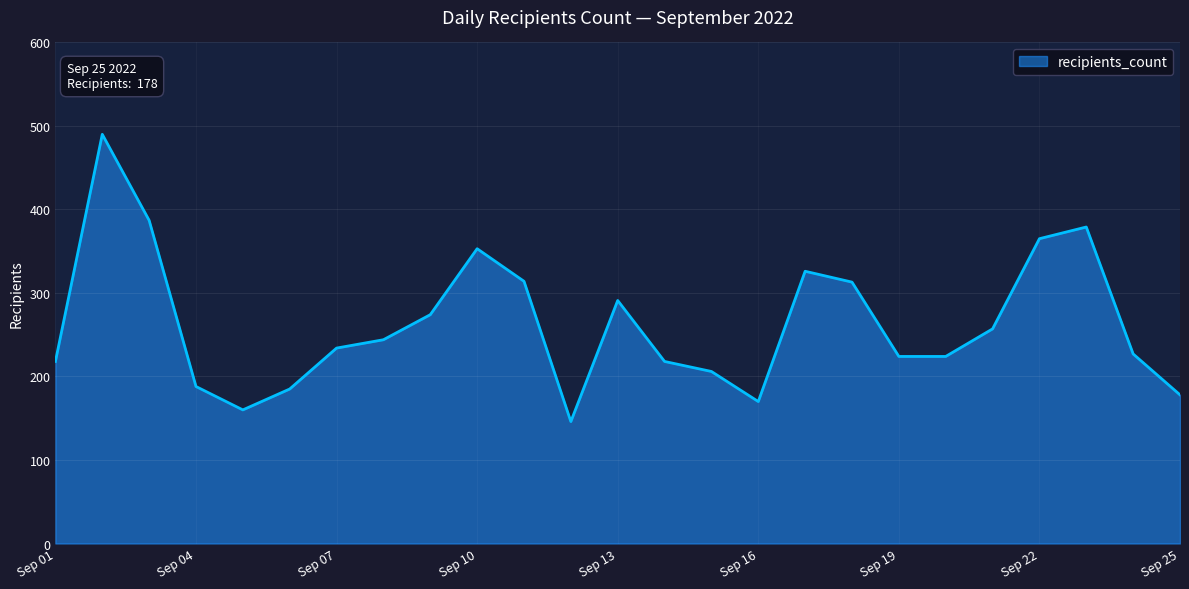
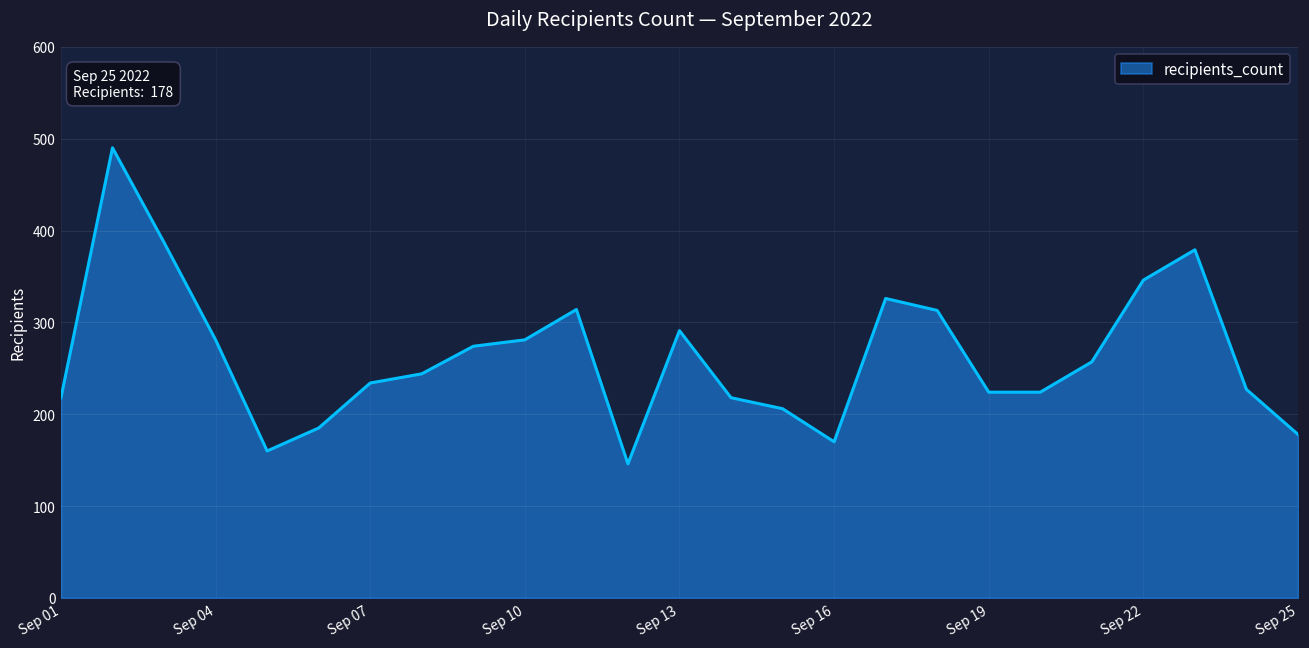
  {
    "Sep 01": 220,
-   "Sep 04": 190,
+   "Sep 04": 280,
    "Sep 07": 230,
-   "Sep 10": 350,
+   "Sep 10": 280,
    "Sep 13": 290,
    "Sep 16": 170,
    "Sep 19": 220,
-   "Sep 22": 370,
+   "Sep 22": 350,
    "Sep 25": 180
  }
